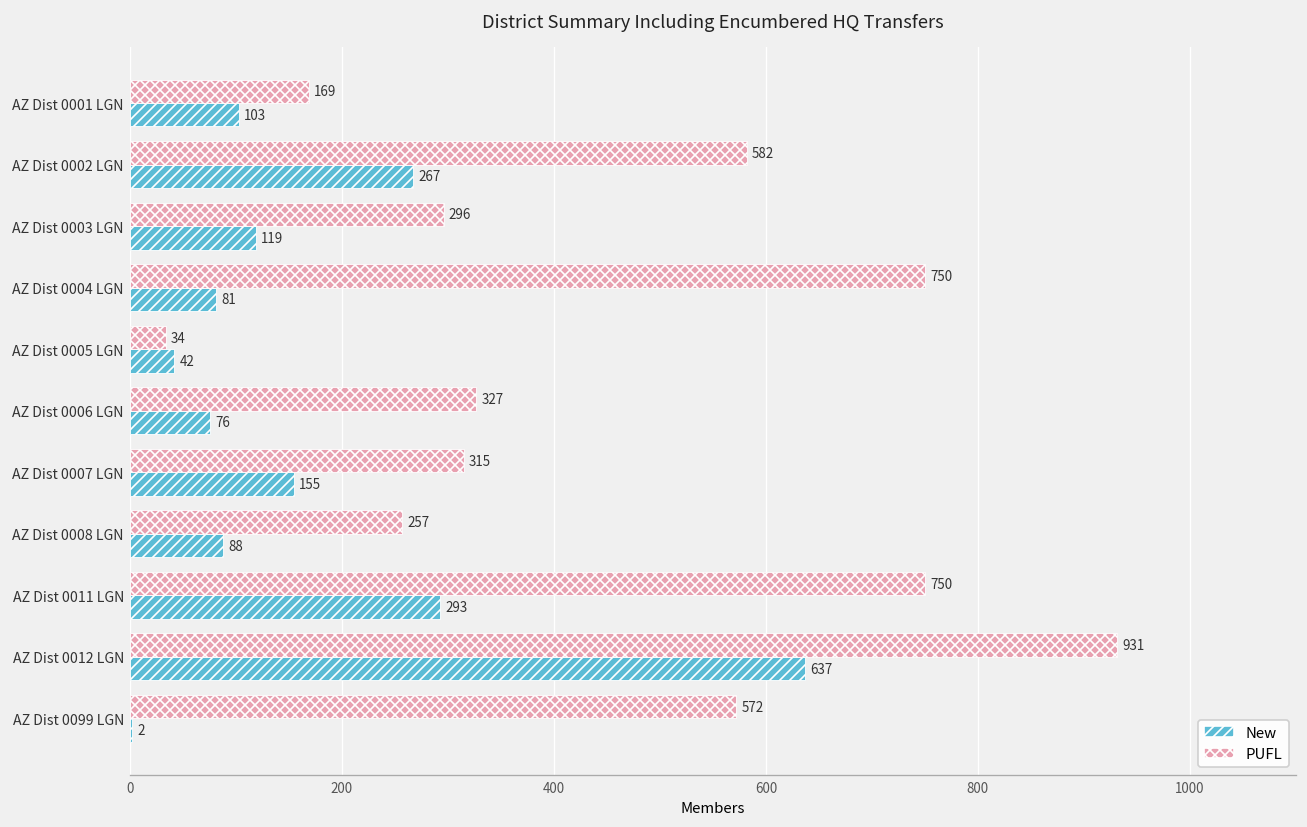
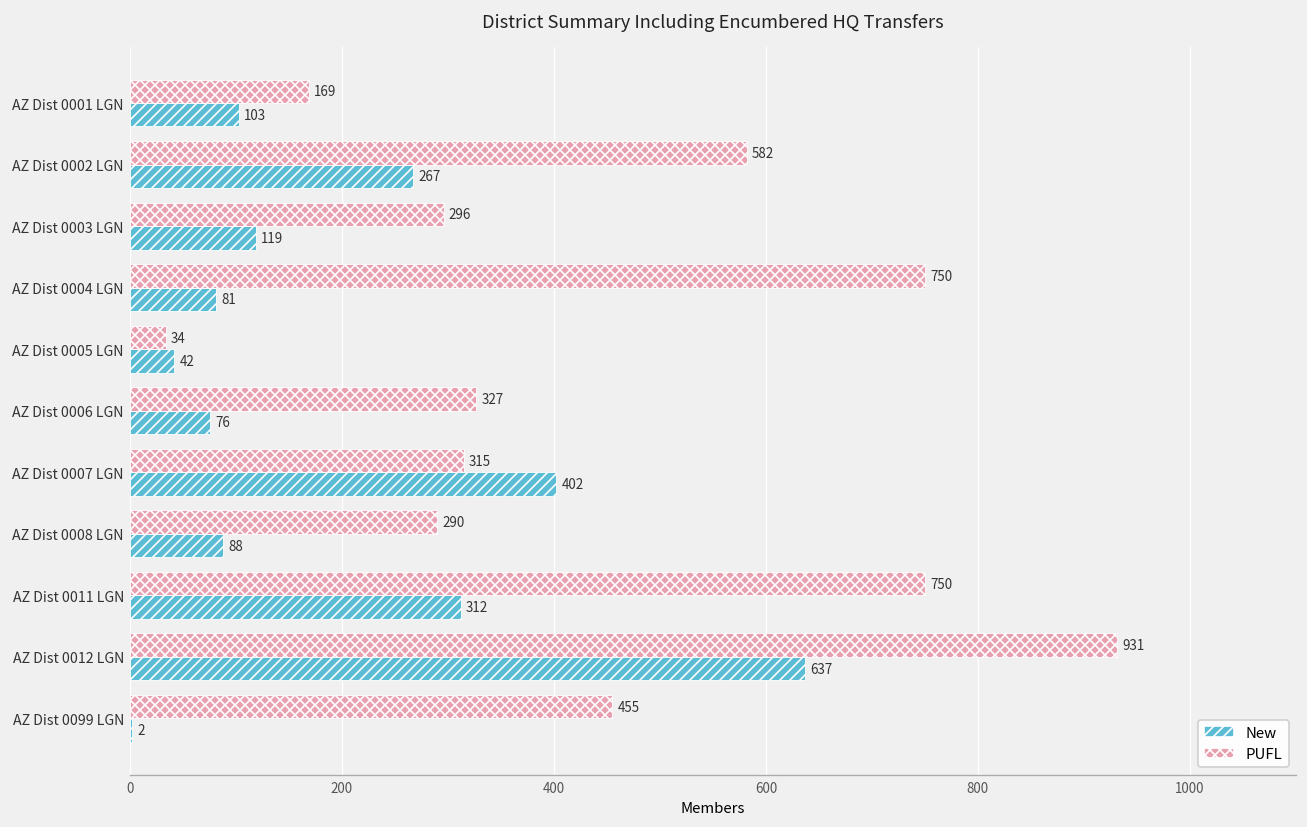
  {
    "New": {
      "AZ Dist 0001 LGN": 103,
      "AZ Dist 0002 LGN": 267,
      "AZ Dist 0003 LGN": 119,
      "AZ Dist 0004 LGN": 81,
      "AZ Dist 0005 LGN": 42,
      "AZ Dist 0006 LGN": 76,
-     "AZ Dist 0007 LGN": 155,
+     "AZ Dist 0007 LGN": 402,
      "AZ Dist 0008 LGN": 88,
-     "AZ Dist 0011 LGN": 293,
+     "AZ Dist 0011 LGN": 312,
      "AZ Dist 0012 LGN": 637,
      "AZ Dist 0099 LGN": 2
    },
    "PUFL": {
      "AZ Dist 0001 LGN": 169,
      "AZ Dist 0002 LGN": 582,
      "AZ Dist 0003 LGN": 296,
      "AZ Dist 0004 LGN": 750,
      "AZ Dist 0005 LGN": 34,
      "AZ Dist 0006 LGN": 327,
      "AZ Dist 0007 LGN": 315,
-     "AZ Dist 0008 LGN": 257,
+     "AZ Dist 0008 LGN": 290,
      "AZ Dist 0011 LGN": 750,
      "AZ Dist 0012 LGN": 931,
-     "AZ Dist 0099 LGN": 572
+     "AZ Dist 0099 LGN": 455
    }
  }
